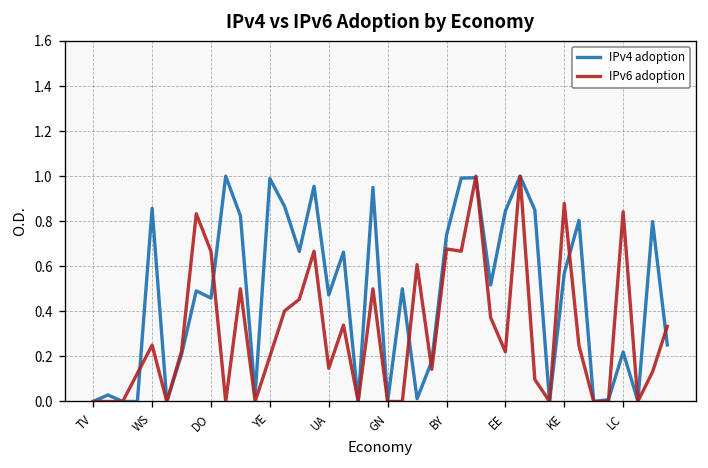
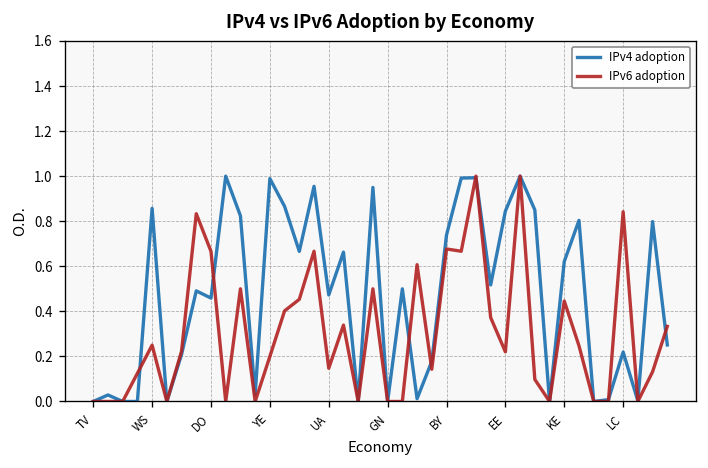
  {
    "IPv4 adoption": {
      "WS": 0.86,
      "DO": 0.46,
      "YE": 0.99,
      "UA": 0.47,
      "BY": 0.74,
      "EE": 0.85,
-     "KE": 0.57,
+     "KE": 0.62,
      "LC": 0.22
    },
    "IPv6 adoption": {
      "WS": 0.25,
      "DO": 0.67,
      "YE": 0.20,
      "UA": 0.15,
      "BY": 0.68,
      "EE": 0.22,
-     "KE": 0.88,
+     "KE": 0.45,
      "LC": 0.84
    }
  }
